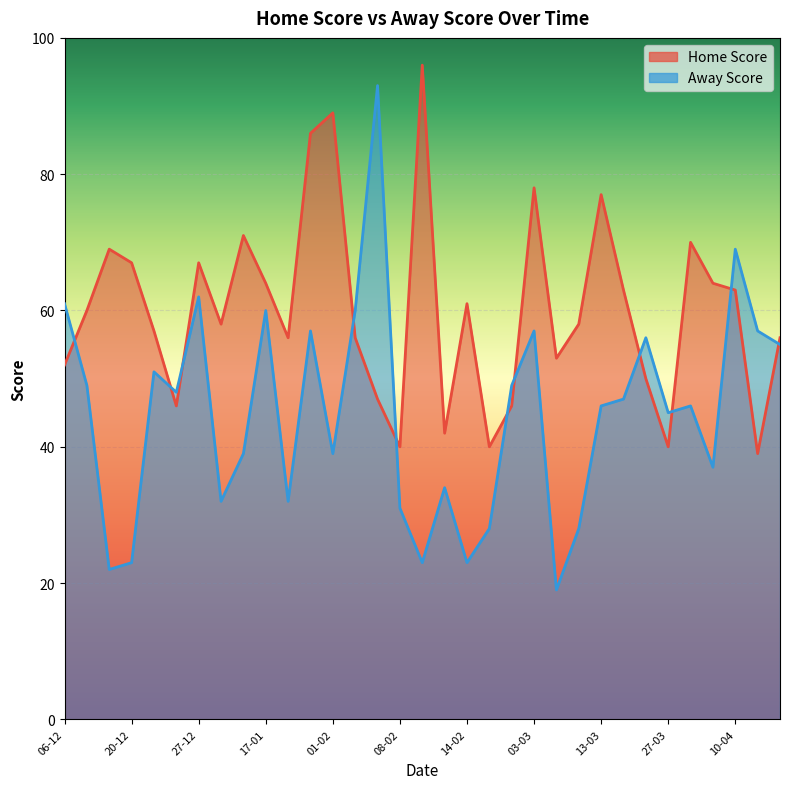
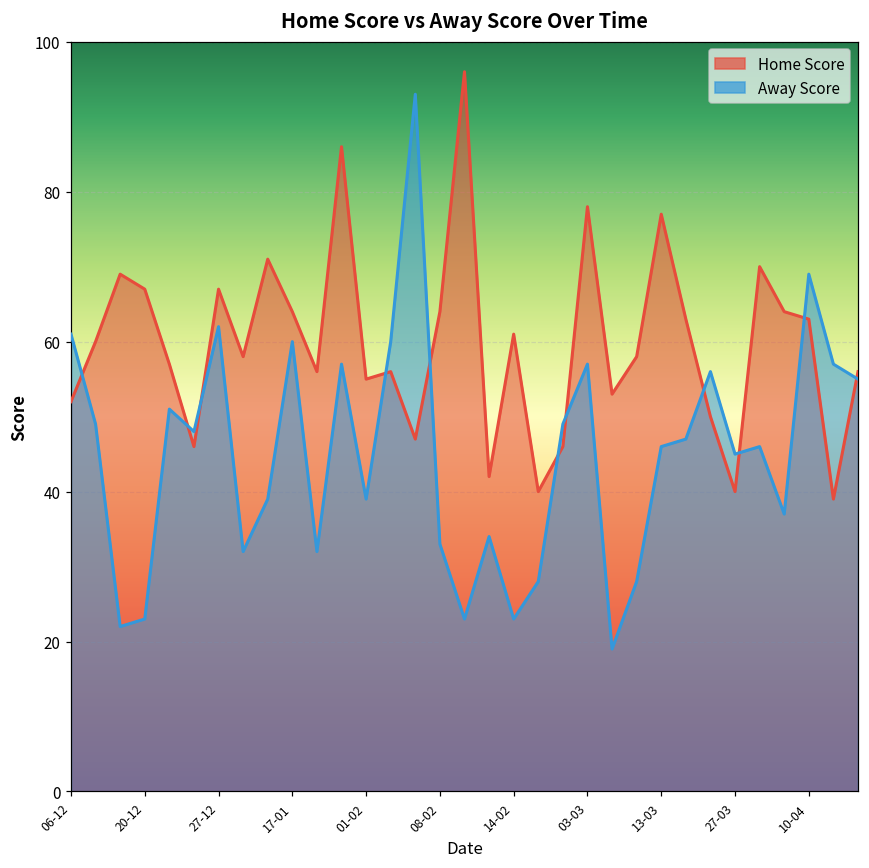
  {
    "Home Score": {
      "06-12": 52,
      "20-12": 67,
      "27-12": 67,
-     "01-02": 89,
-     "08-02": 40,
+     "01-02": 55,
+     "08-02": 64,
      "03-03": 78,
      "13-03": 77,
      "27-03": 40,
      "10-04": 63
    },
    "Away Score": {
      "06-12": 61,
      "20-12": 23,
      "27-12": 62,
      "01-02": 39,
-     "08-02": 31,
+     "08-02": 33,
      "03-03": 57,
      "13-03": 46,
      "27-03": 45,
      "10-04": 69
    }
  }
